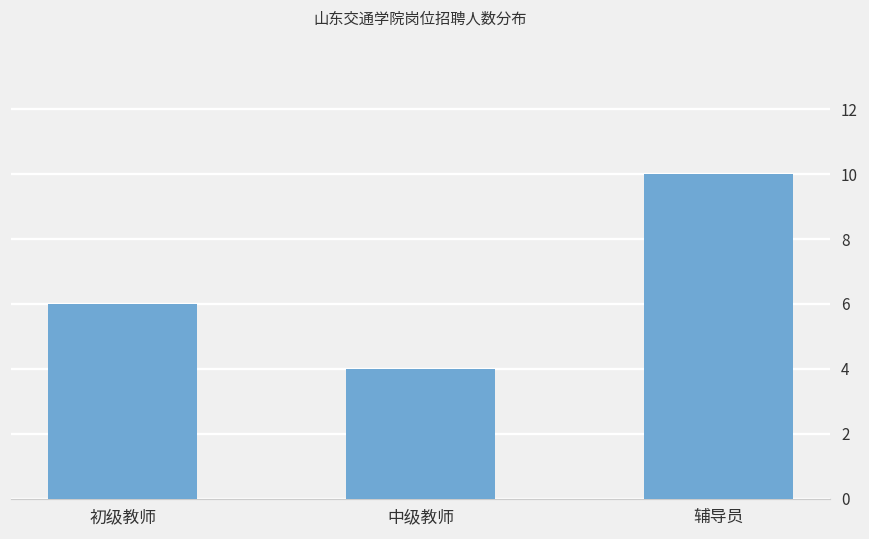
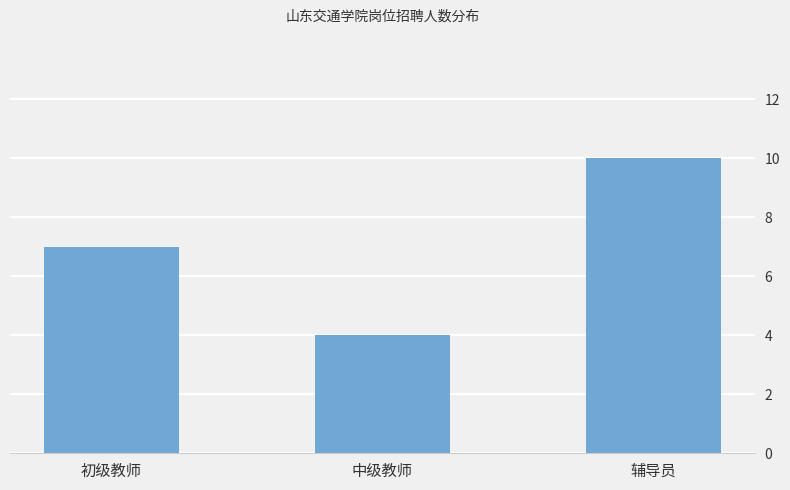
  {
-   "初级教师": 6,
+   "初级教师": 7,
    "中级教师": 4,
    "辅导员": 10
  }
